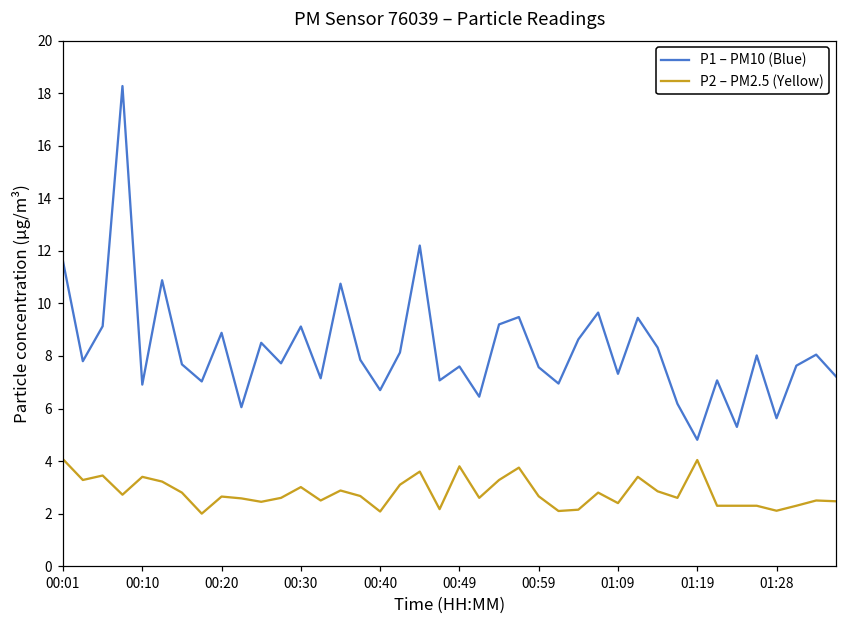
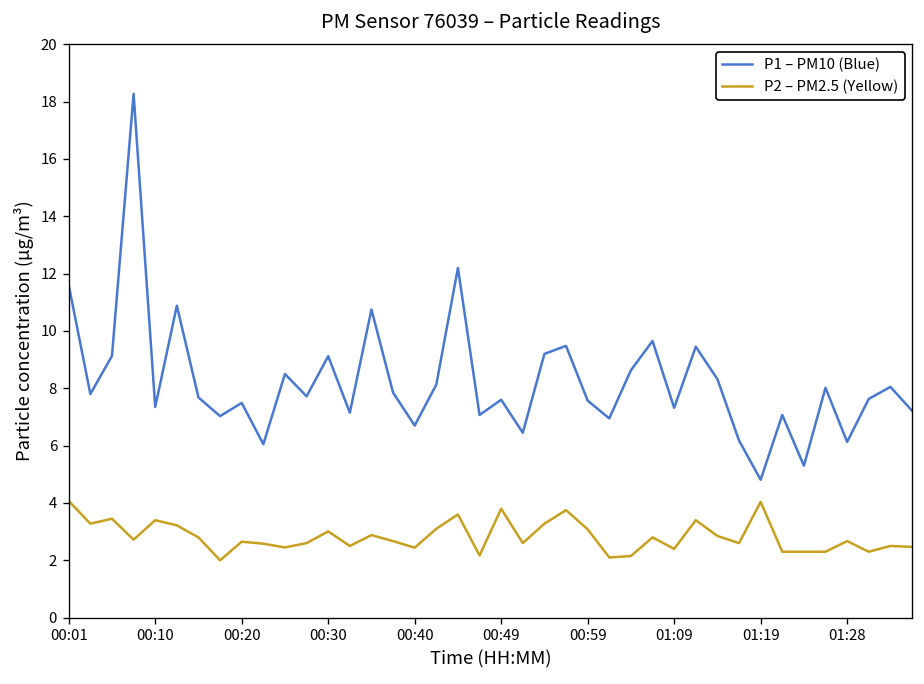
  {
    "P1 – PM10 (Blue)": {
      "00:01": 11.6,
-     "00:10": 6.9,
-     "00:20": 8.9,
+     "00:10": 7.4,
+     "00:20": 7.5,
      "00:30": 9.1,
      "00:40": 6.7,
      "00:49": 7.6,
      "00:59": 7.6,
      "01:09": 7.3,
      "01:19": 4.8,
-     "01:28": 5.6
+     "01:28": 6.1
    },
    "P2 – PM2.5 (Yellow)": {
      "00:01": 4.1,
      "00:10": 3.4,
      "00:20": 2.7,
      "00:30": 3.0,
-     "00:40": 2.1,
+     "00:40": 2.4,
      "00:49": 3.8,
-     "00:59": 2.7,
+     "00:59": 3.1,
      "01:09": 2.4,
      "01:19": 4.0,
-     "01:28": 2.1
+     "01:28": 2.7
    }
  }
